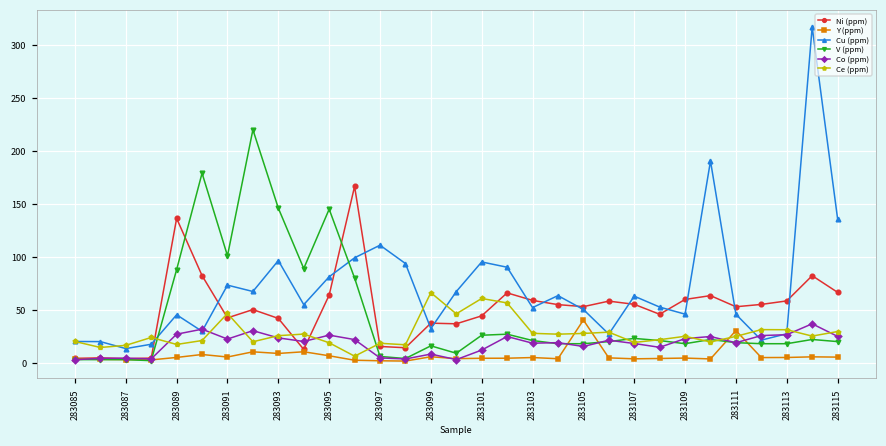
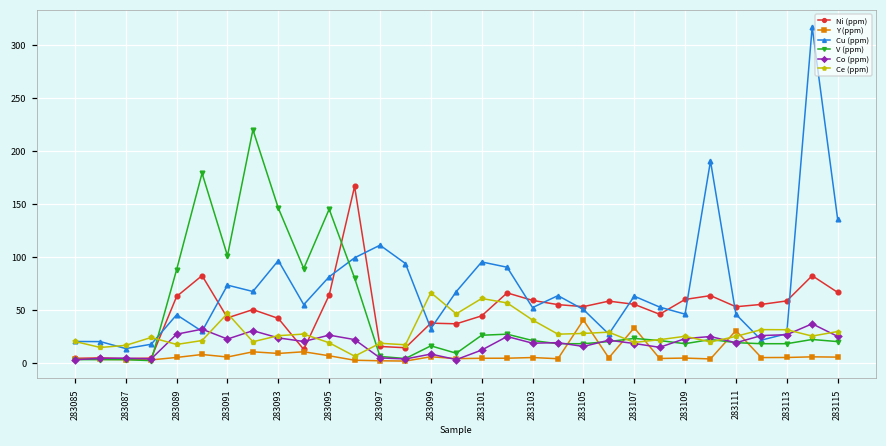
  {
    "Ni (ppm)": {
-     "283089": 140,
+     "283089": 60,
      "283091": 40,
      "283093": 40,
      "283095": 60,
      "283097": 20,
      "283099": 40,
      "283101": 40,
      "283103": 60,
      "283105": 50,
      "283107": 60,
      "283109": 60,
      "283111": 50,
      "283113": 60,
      "283115": 70
    },
    "Y (ppm)": {
      "283089": 10,
      "283091": 10,
      "283093": 10,
      "283095": 10,
      "283097": 0,
      "283101": 0,
      "283103": 0,
      "283105": 40,
-     "283107": 0,
+     "283107": 30,
      "283109": 0,
      "283111": 30,
      "283113": 10,
      "283115": 10
    },
    "Cu (ppm)": {
      "283087": 10,
      "283089": 50,
      "283091": 70,
      "283093": 100,
      "283095": 80,
      "283097": 110,
      "283099": 30,
      "283101": 100,
      "283103": 50,
      "283105": 50,
      "283107": 60,
      "283109": 50,
      "283111": 50,
      "283115": 140
    },
    "V (ppm)": {
      "283089": 90,
      "283091": 100,
      "283093": 150,
      "283095": 150,
      "283099": 20,
      "283101": 30,
      "283107": 20,
      "283109": 20,
      "283113": 20,
      "283115": 20
    },
    "Co (ppm)": {
      "283089": 30,
      "283091": 20,
      "283095": 30,
      "283101": 10,
      "283115": 20
    },
    "Ce (ppm)": {
      "283087": 20,
      "283089": 20,
      "283091": 50,
      "283095": 20,
      "283097": 20,
      "283099": 70,
      "283101": 60,
-     "283103": 30,
+     "283103": 40,
      "283105": 30,
      "283111": 20,
      "283113": 30,
      "283115": 30
    }
  }
